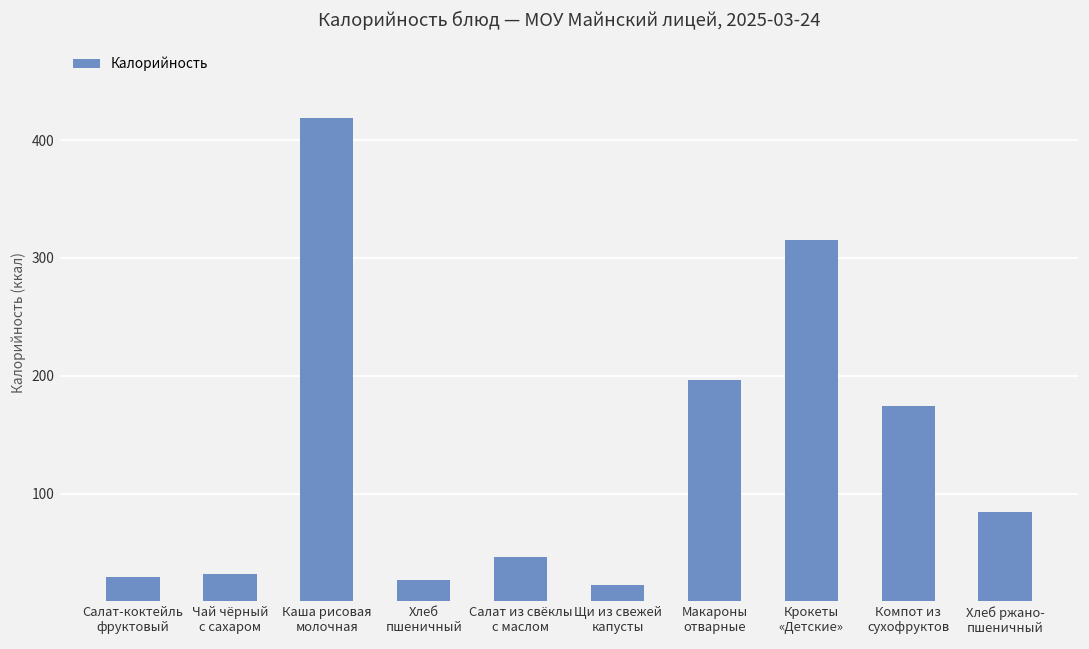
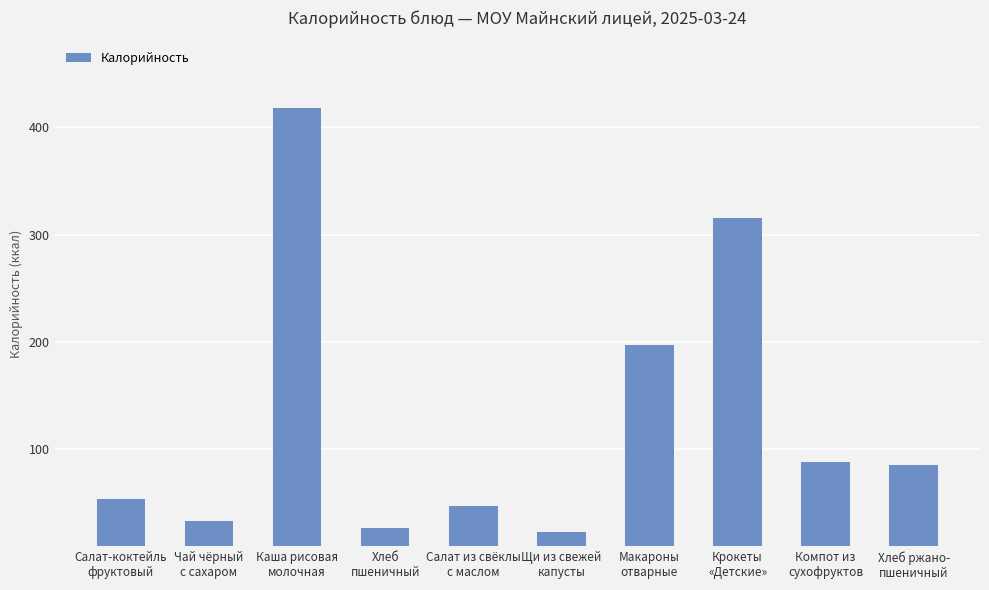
  {
-   "Салат-коктейль фруктовый": 30,
+   "Салат-коктейль фруктовый": 53,
    "Чай чёрный с сахаром": 32,
    "Каша рисовая молочная": 418,
    "Хлеб пшеничный": 27,
    "Салат из свёклы с маслом": 47,
    "Щи из свежей капусты": 23,
    "Макароны отварные": 197,
    "Крокеты «Детские»": 315,
-   "Компот из сухофруктов": 175,
+   "Компот из сухофруктов": 88,
    "Хлеб ржано- пшеничный": 85
  }
